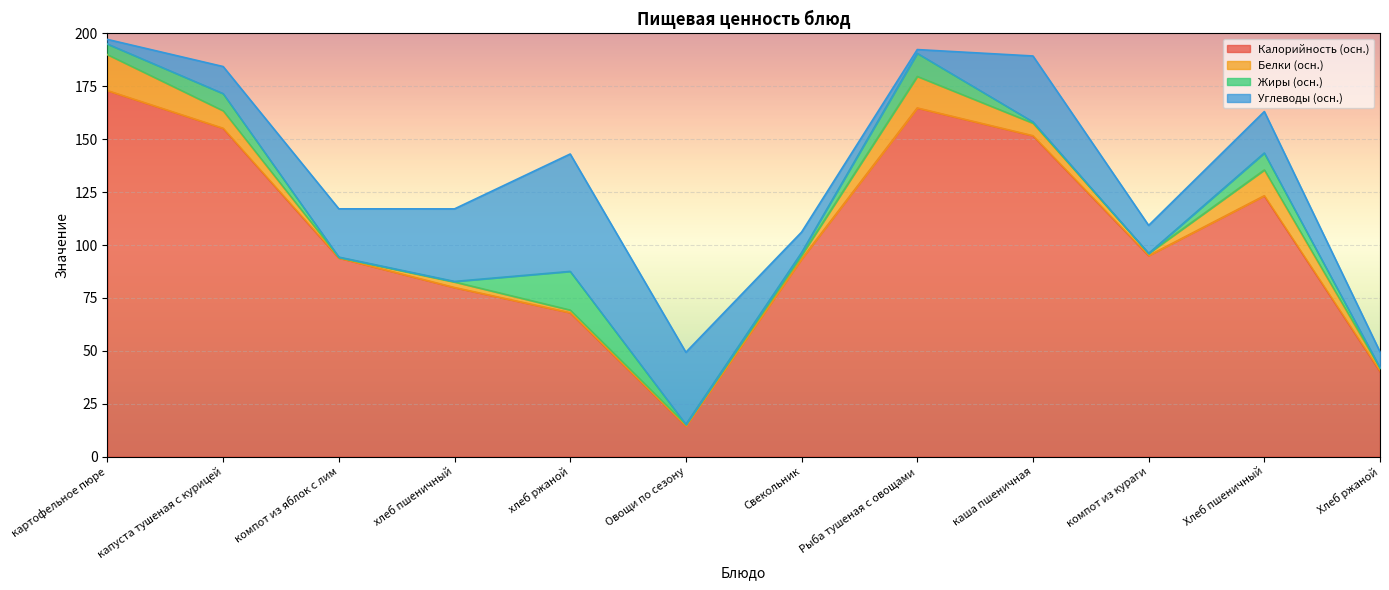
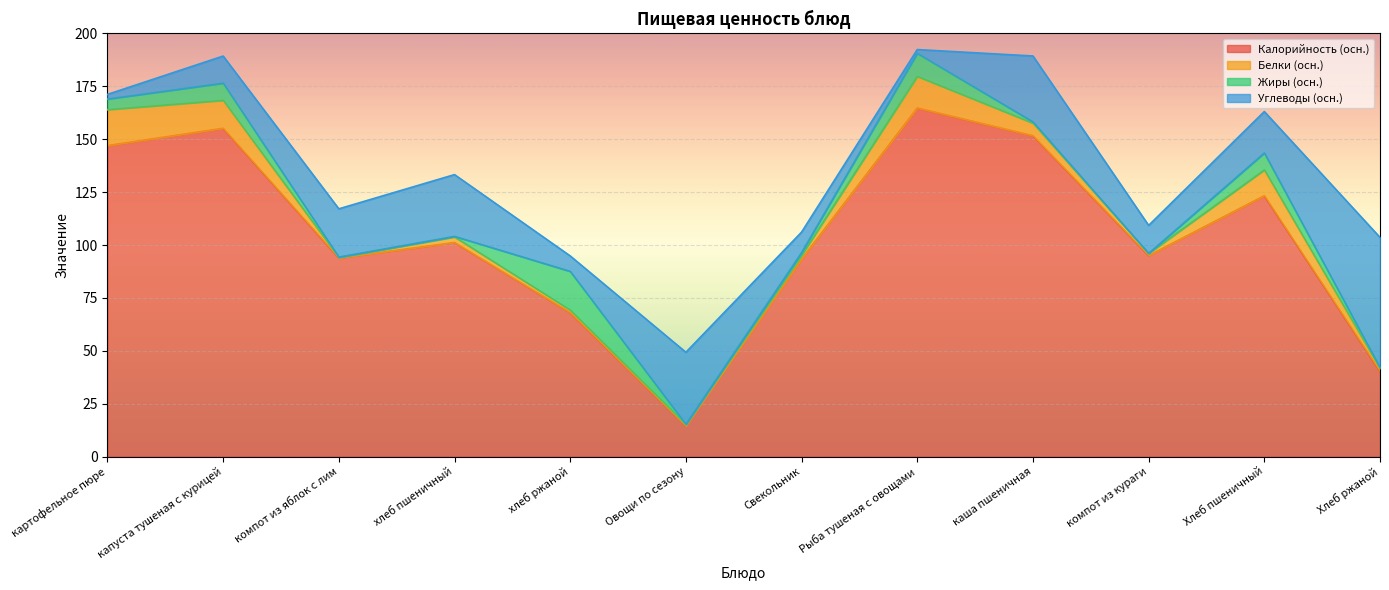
  {
    "Калорийность (осн.)": {
-     "картофельное пюре": 173,
+     "картофельное пюре": 147,
      "капуста тушеная с курицей": 155,
-     "хлеб пшеничный": 80,
+     "хлеб пшеничный": 101,
      "хлеб ржаной": 68,
      "Свекольник": 93,
      "Рыба тушеная с овощами": 165,
      "каша пшеничная": 152,
      "Хлеб пшеничный": 123,
      "Хлеб ржаной": 40
    },
    "Белки (осн.)": {
      "картофельное пюре": 17,
-     "капуста тушеная с курицей": 8,
+     "капуста тушеная с курицей": 13,
      "хлеб ржаной": 1,
      "Свекольник": 2,
      "Рыба тушеная с овощами": 15,
      "Хлеб пшеничный": 12
    },
    "Жиры (осн.)": {
      "картофельное пюре": 5,
      "капуста тушеная с курицей": 8,
      "хлеб ржаной": 18,
      "Свекольник": 1,
      "Рыба тушеная с овощами": 11,
      "Хлеб пшеничный": 8
    },
    "Углеводы (осн.)": {
      "картофельное пюре": 2,
      "капуста тушеная с курицей": 13,
      "компот из яблок с лим": 23,
-     "хлеб пшеничный": 34,
-     "хлеб ржаной": 55,
+     "хлеб пшеничный": 29,
+     "хлеб ржаной": 7,
      "Овощи по сезону": 34,
      "Свекольник": 10,
      "Рыба тушеная с овощами": 2,
      "каша пшеничная": 31,
      "компот из кураги": 13,
      "Хлеб пшеничный": 20,
-     "Хлеб ржаной": 8
+     "Хлеб ржаной": 62
    }
  }
